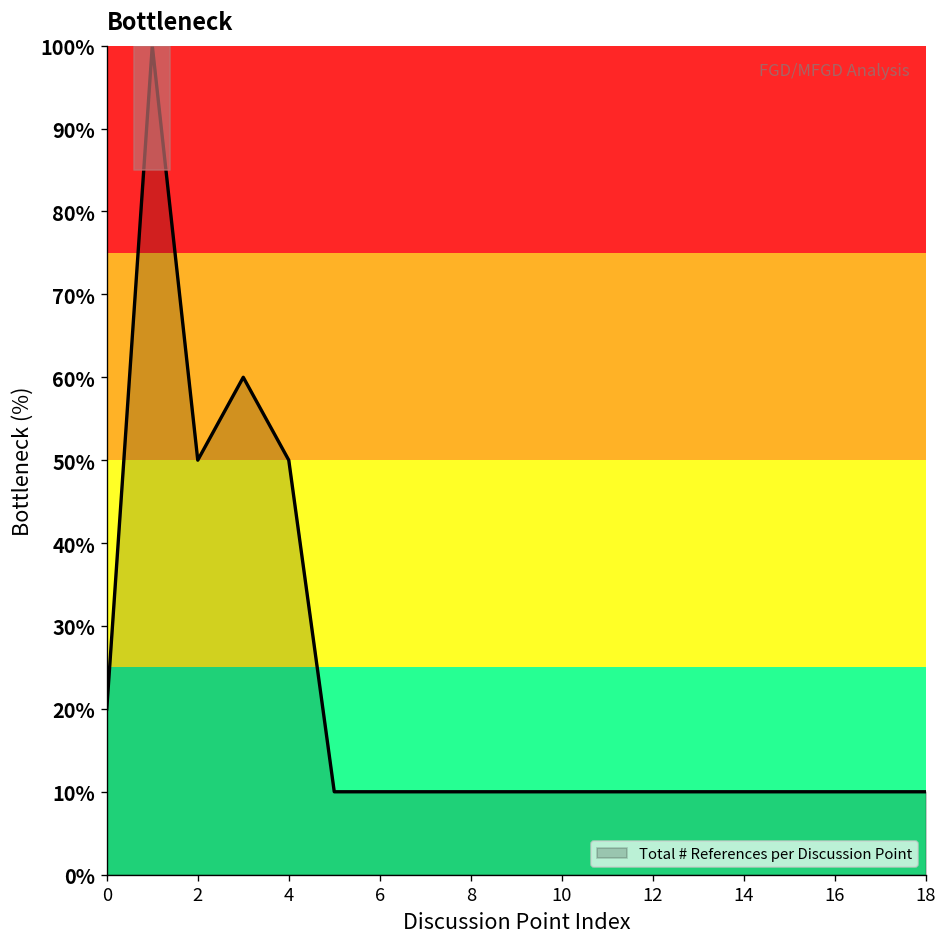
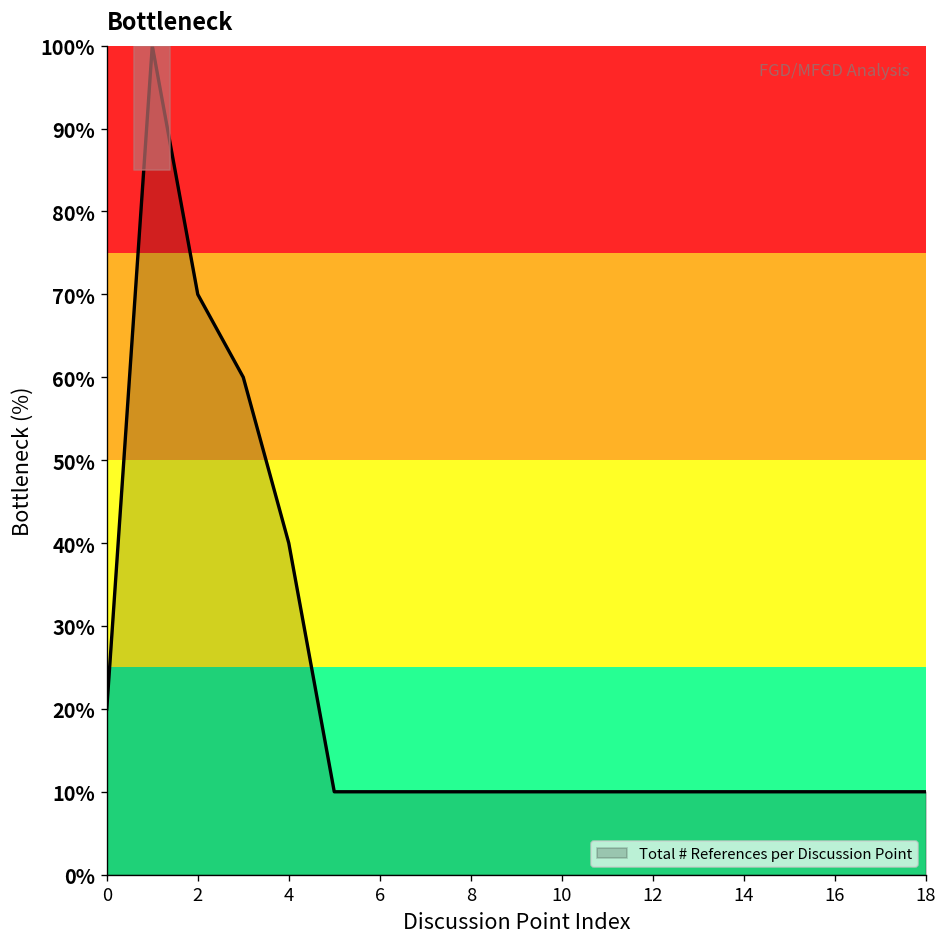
  {
    "0": "20%",
-   "2": "50%",
-   "4": "50%",
+   "2": "70%",
+   "4": "40%",
    "6": "10%",
    "8": "10%",
    "10": "10%",
    "12": "10%",
    "14": "10%",
    "16": "10%",
    "18": "10%"
  }
